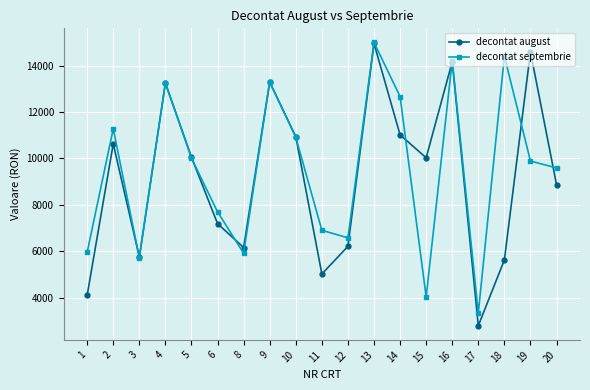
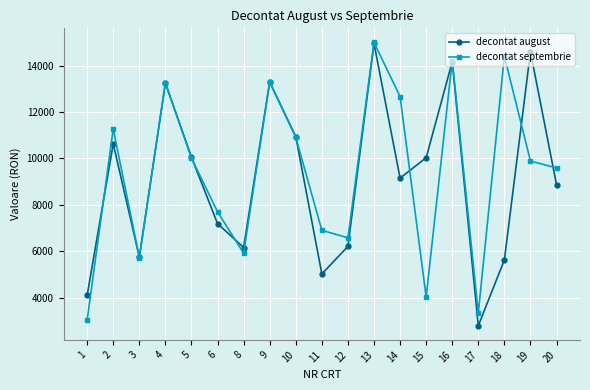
  {
    "decontat august": {
      "1": 4100,
      "2": 10600,
      "6": 7200,
      "8": 6200,
      "11": 5000,
      "12": 6200,
-     "14": 11000,
+     "14": 9200,
      "15": 10000,
      "17": 2800,
      "18": 5600,
      "20": 8900
    },
    "decontat septembrie": {
-     "1": 6000,
+     "1": 3000,
      "2": 11300,
      "6": 7700,
      "8": 5900,
      "11": 6900,
      "12": 6600,
      "14": 12700,
      "15": 4000,
      "17": 3300,
      "19": 9900,
      "20": 9600
    }
  }
